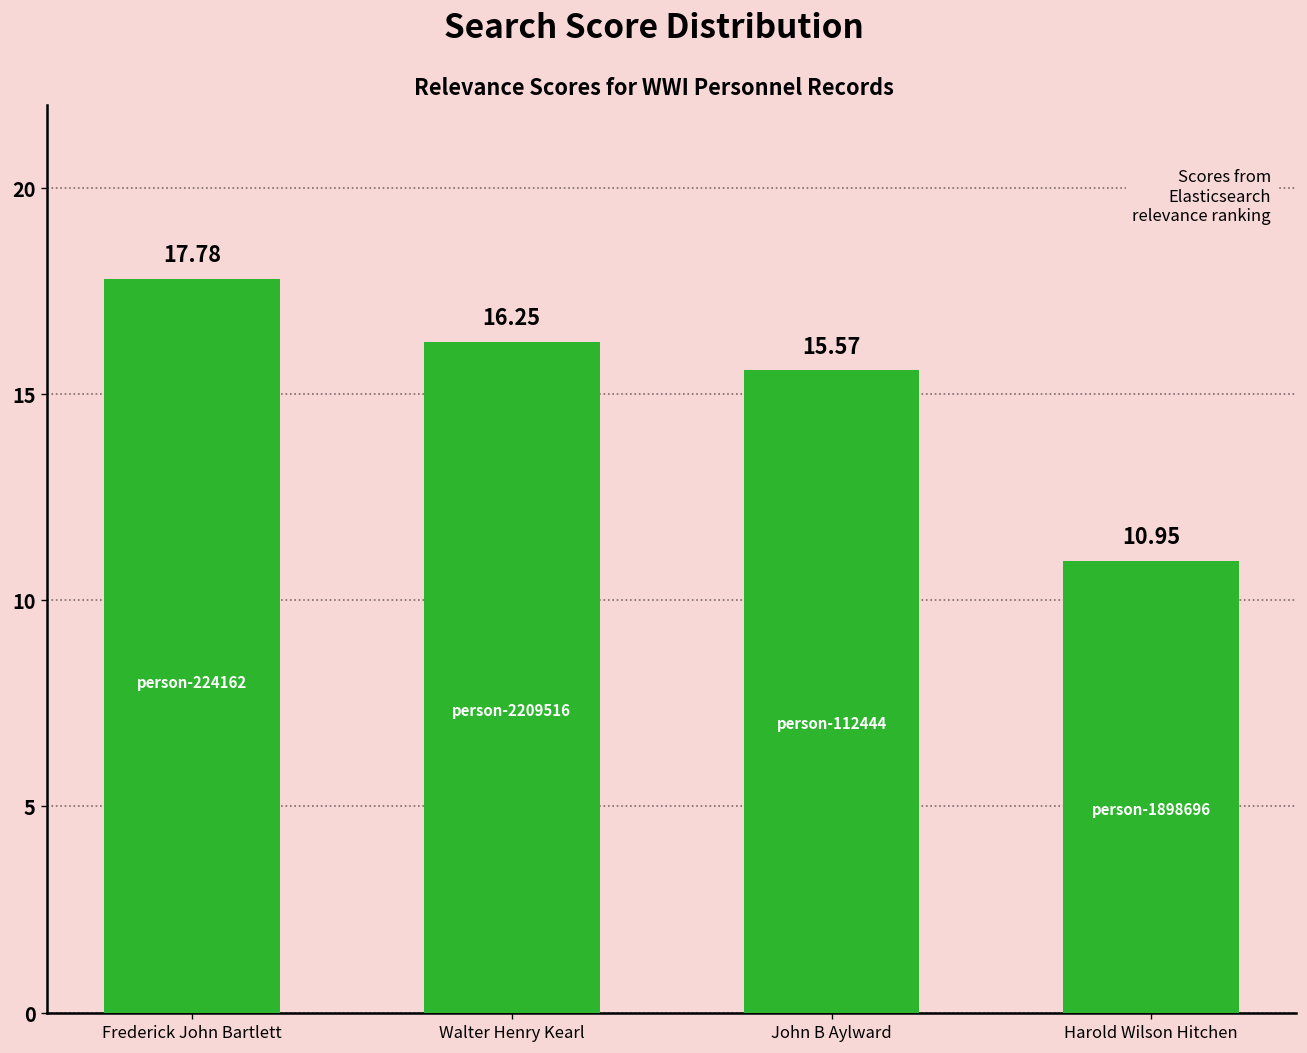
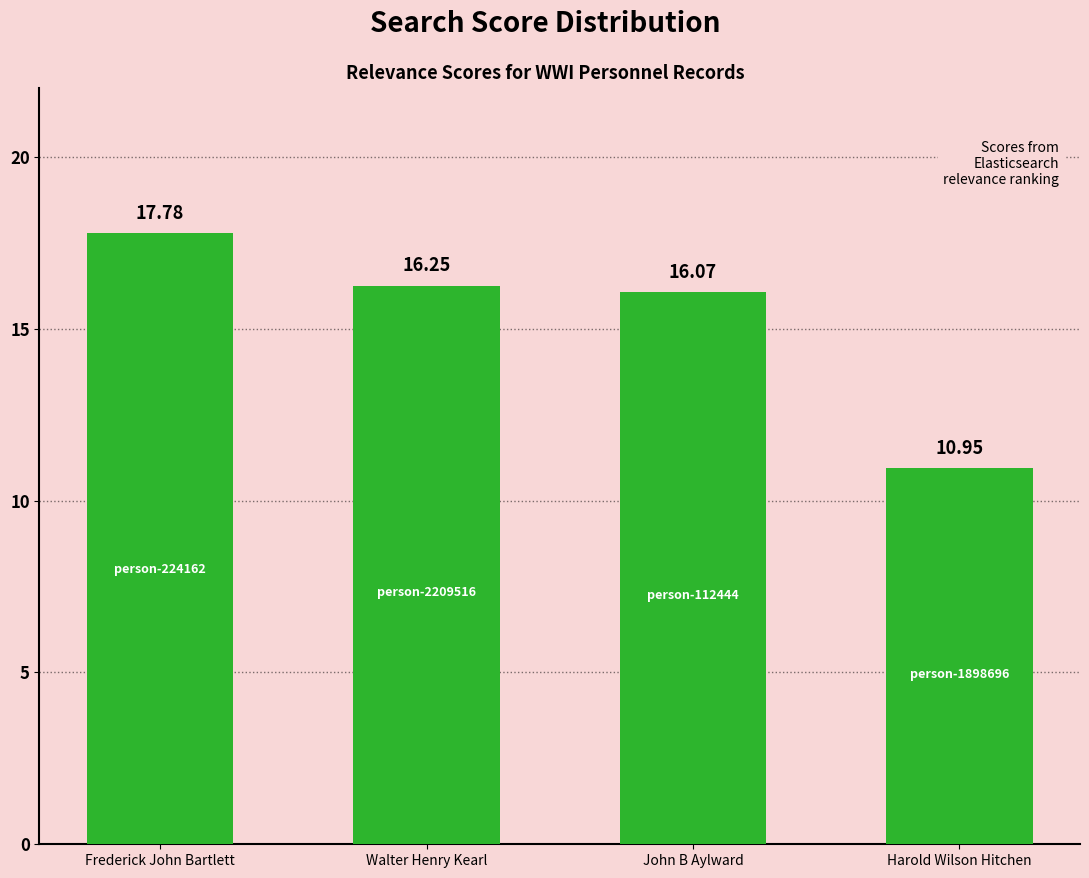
  {
    "Frederick John Bartlett": 17.78,
    "Walter Henry Kearl": 16.25,
-   "John B Aylward": 15.57,
+   "John B Aylward": 16.07,
    "Harold Wilson Hitchen": 10.95
  }
